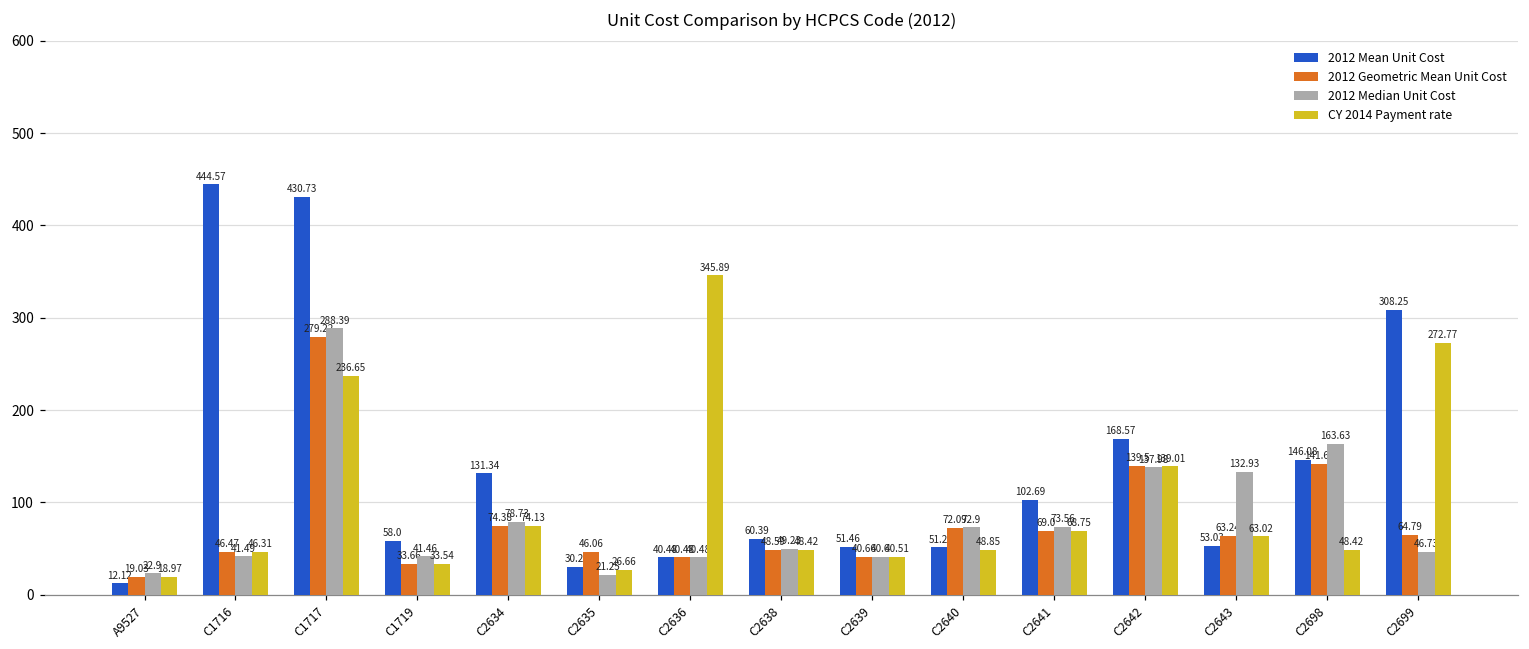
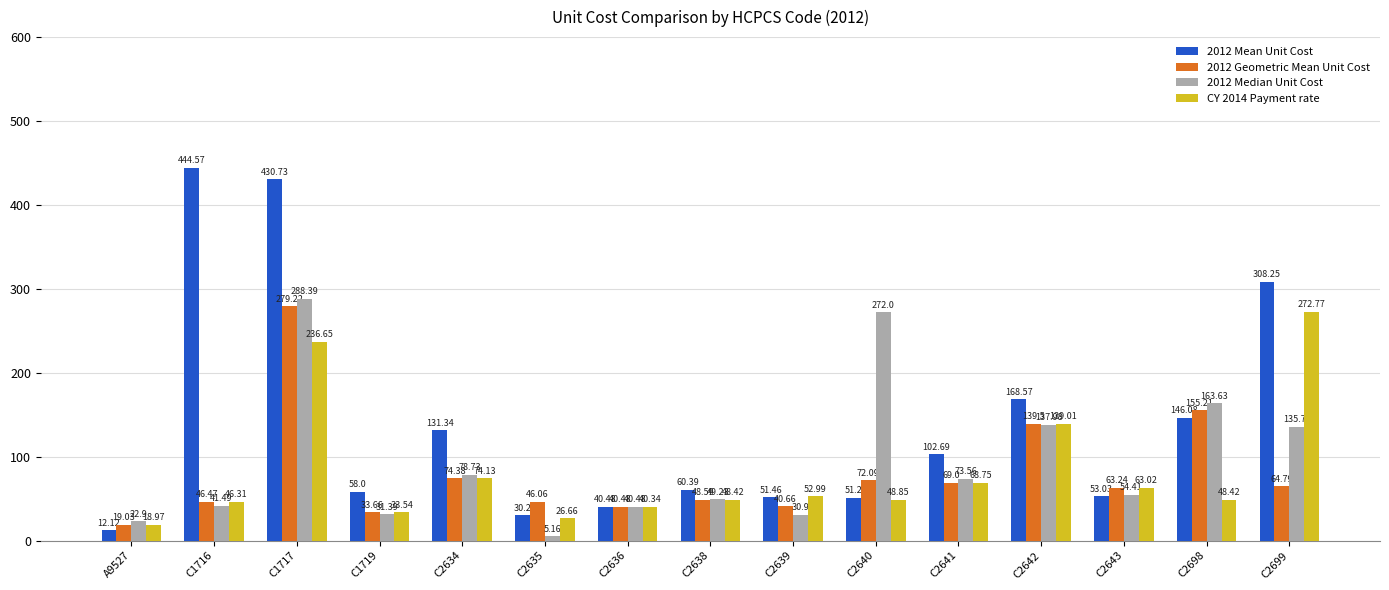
  {
    "2012 Mean Unit Cost": {
      "A9527": 12.12,
      "C1716": 444.57,
      "C1717": 430.73,
      "C1719": 58.0,
      "C2634": 131.34,
      "C2635": 30.2,
      "C2638": 60.39,
      "C2639": 51.46,
      "C2640": 51.2,
      "C2641": 102.69,
      "C2642": 168.57,
      "C2643": 53.03,
      "C2699": 308.25
    },
    "2012 Geometric Mean Unit Cost": {
      "C1717": 279.22,
      "C1719": 33.66,
      "C2635": 46.06,
      "C2643": 63.24,
-     "C2698": 141.61,
+     "C2698": 155.21,
      "C2699": 64.79
    },
    "2012 Median Unit Cost": {
      "C1717": 288.39,
-     "C1719": 41.46,
-     "C2635": 21.25,
-     "C2639": 40.6,
-     "C2640": 72.9,
-     "C2643": 132.93,
+     "C1719": 31.39,
+     "C2635": 5.16,
+     "C2639": 30.9,
+     "C2640": 272.0,
+     "C2643": 54.41,
      "C2698": 163.63,
-     "C2699": 46.73
+     "C2699": 135.75
    },
    "CY 2014 Payment rate": {
      "A9527": 18.97,
      "C1717": 236.65,
      "C1719": 33.54,
-     "C2636": 345.89,
-     "C2639": 40.51,
+     "C2636": 40.34,
+     "C2639": 52.99,
      "C2640": 48.85,
      "C2643": 63.02,
      "C2698": 48.42,
      "C2699": 272.77
    }
  }
